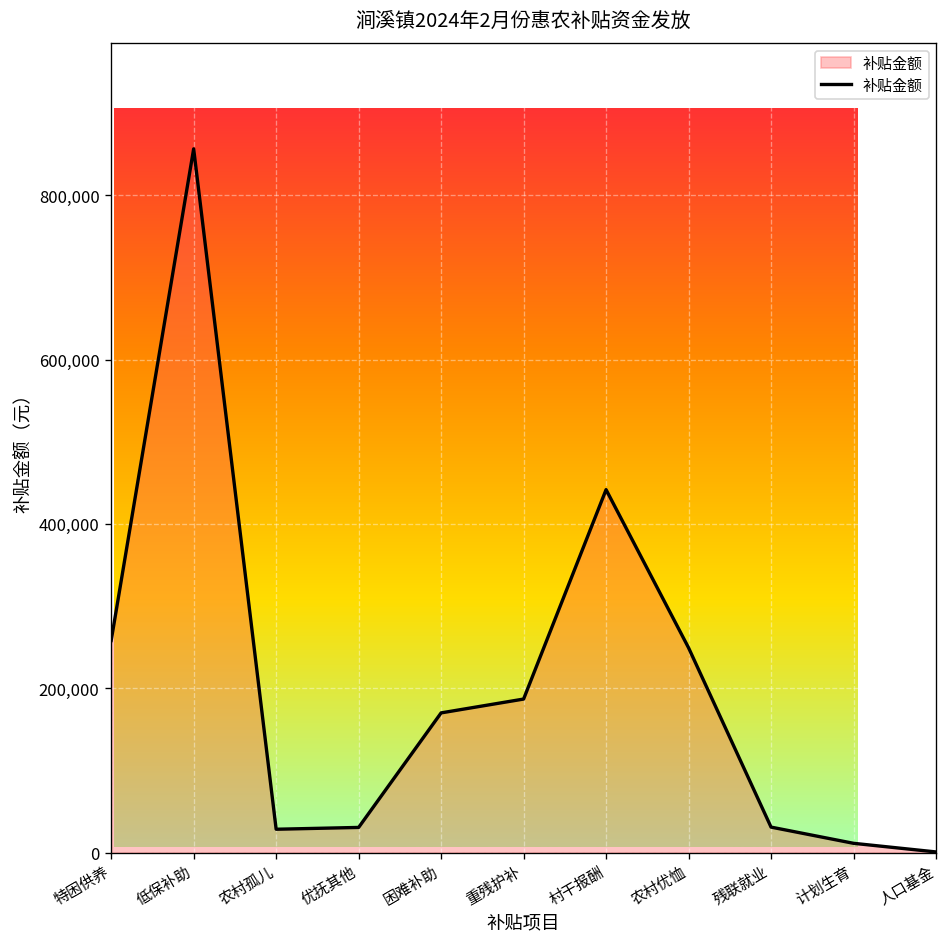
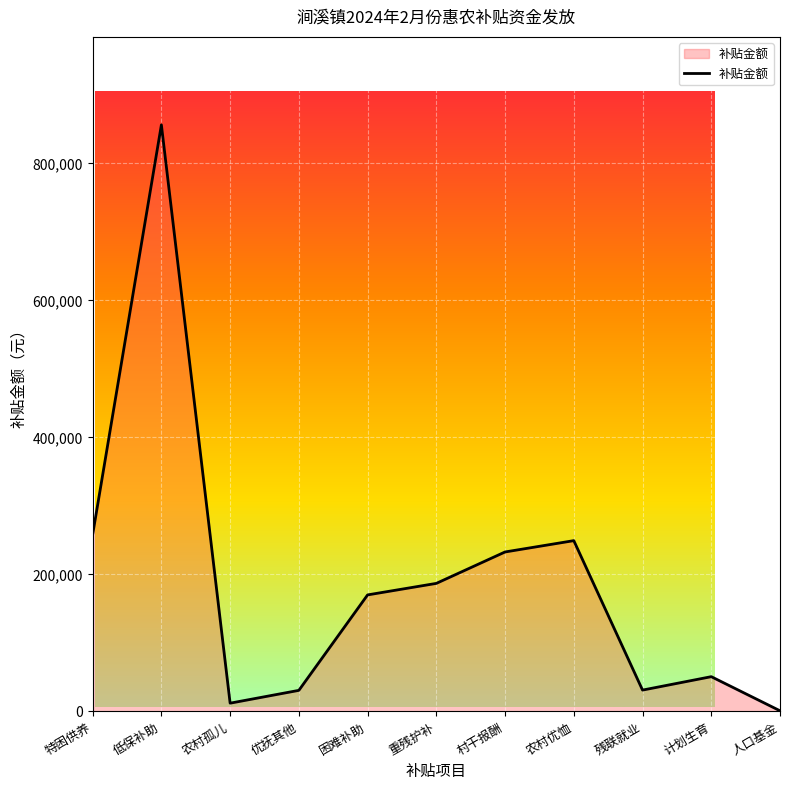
  {
    "特困供养": "260,000",
    "低保补助": "860,000",
-   "农村孤儿": "30,000",
+   "农村孤儿": "10,000",
    "优抚其他": "30,000",
    "困难补助": "170,000",
    "重残护补": "190,000",
-   "村干报酬": "440,000",
+   "村干报酬": "230,000",
    "农村优恤": "250,000",
    "残联就业": "30,000",
-   "计划生育": "10,000",
+   "计划生育": "50,000",
    "人口基金": "0"
  }
